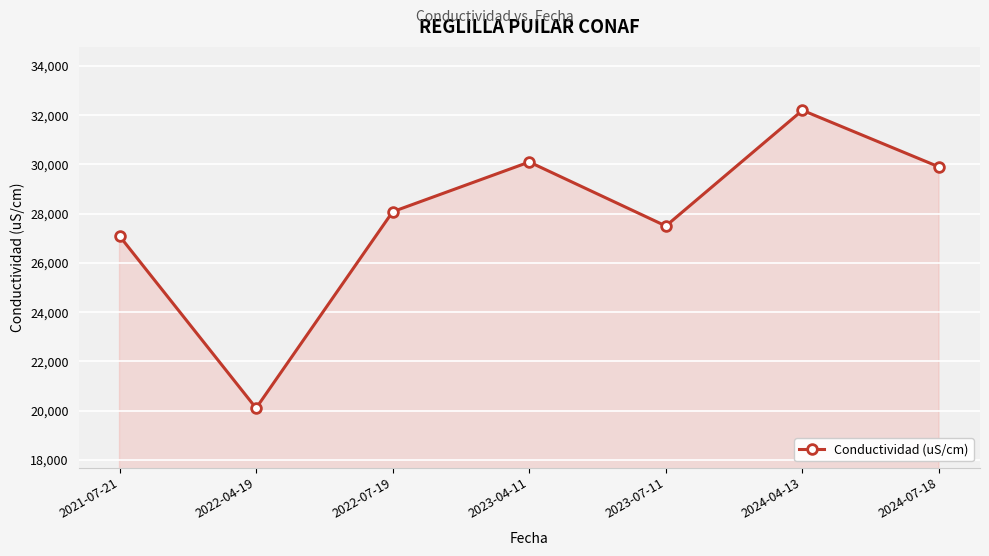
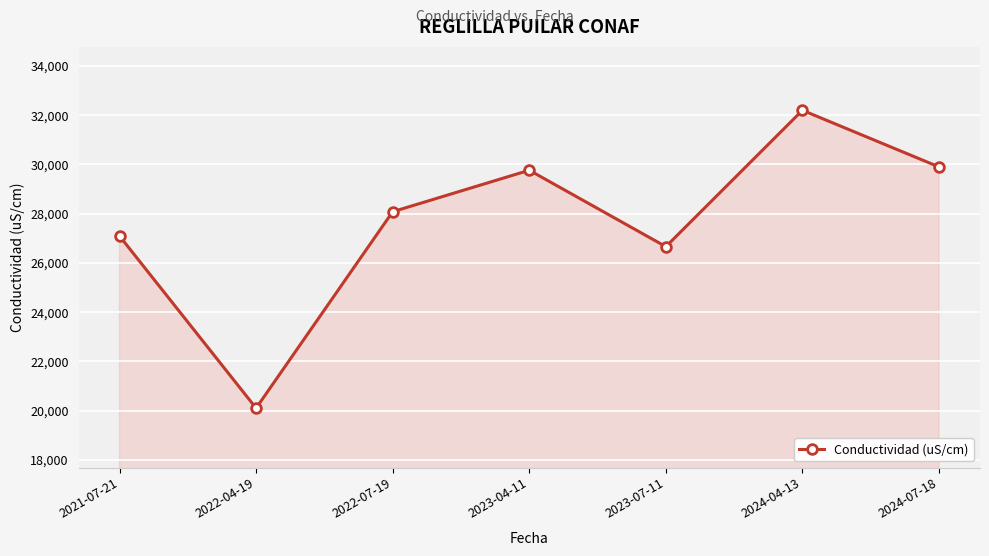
  {
    "2021-07-21": "27,100",
    "2022-04-19": "20,100",
    "2022-07-19": "28,100",
-   "2023-04-11": "30,100",
-   "2023-07-11": "27,500",
+   "2023-04-11": "29,800",
+   "2023-07-11": "26,700",
    "2024-04-13": "32,200",
    "2024-07-18": "29,900"
  }
